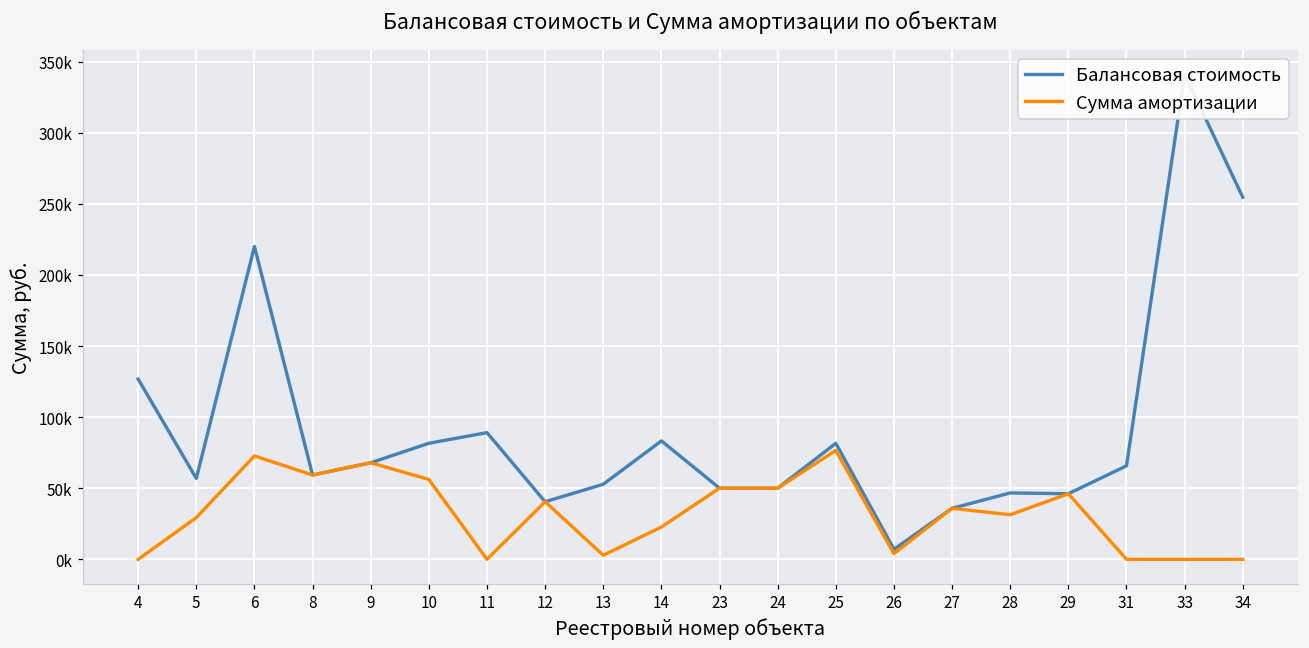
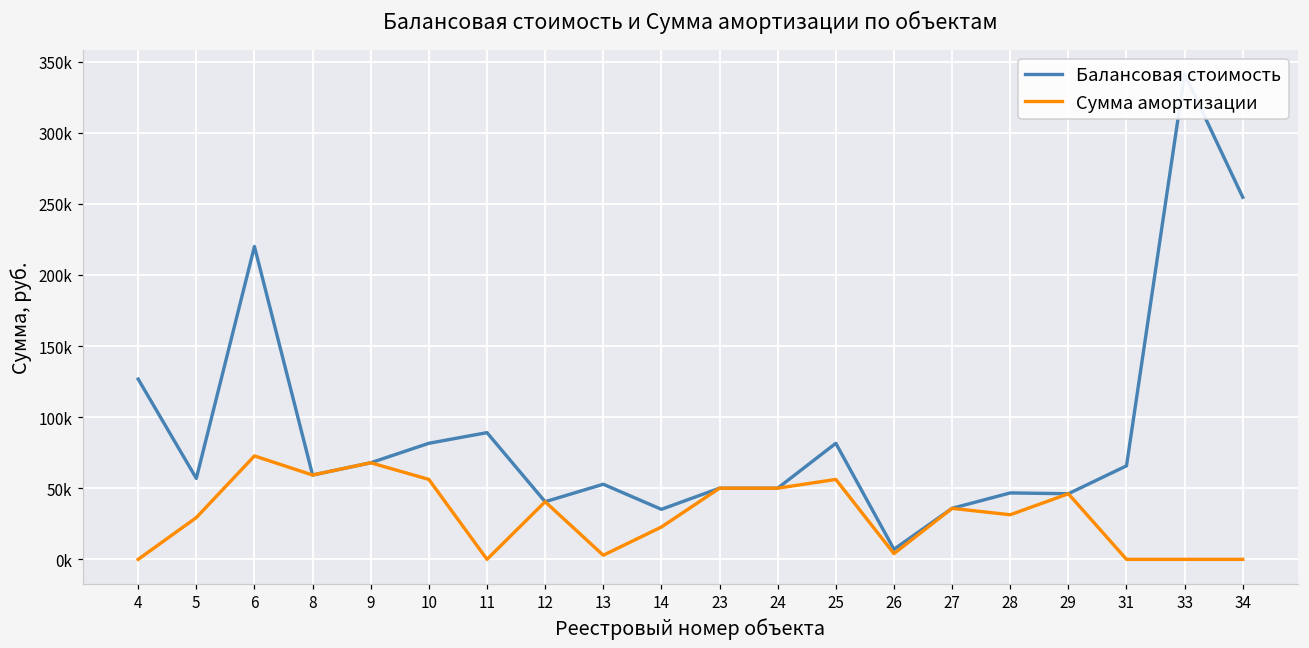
  {
    "Балансовая стоимость": {
      "4": 127000,
      "5": 57000,
      "6": 220000,
      "10": 82000,
      "11": 89000,
      "13": 53000,
-     "14": 83000,
+     "14": 35000,
      "25": 82000,
      "26": 7000,
      "28": 47000,
      "31": 66000,
      "34": 255000
    },
    "Сумма амортизации": {
      "4": 0,
      "5": 29000,
      "6": 73000,
      "10": 56000,
      "11": 0,
      "13": 3000,
      "14": 23000,
-     "25": 77000,
+     "25": 56000,
      "26": 4000,
      "28": 31000,
      "31": 0,
      "33": 0,
      "34": 0
    }
  }
